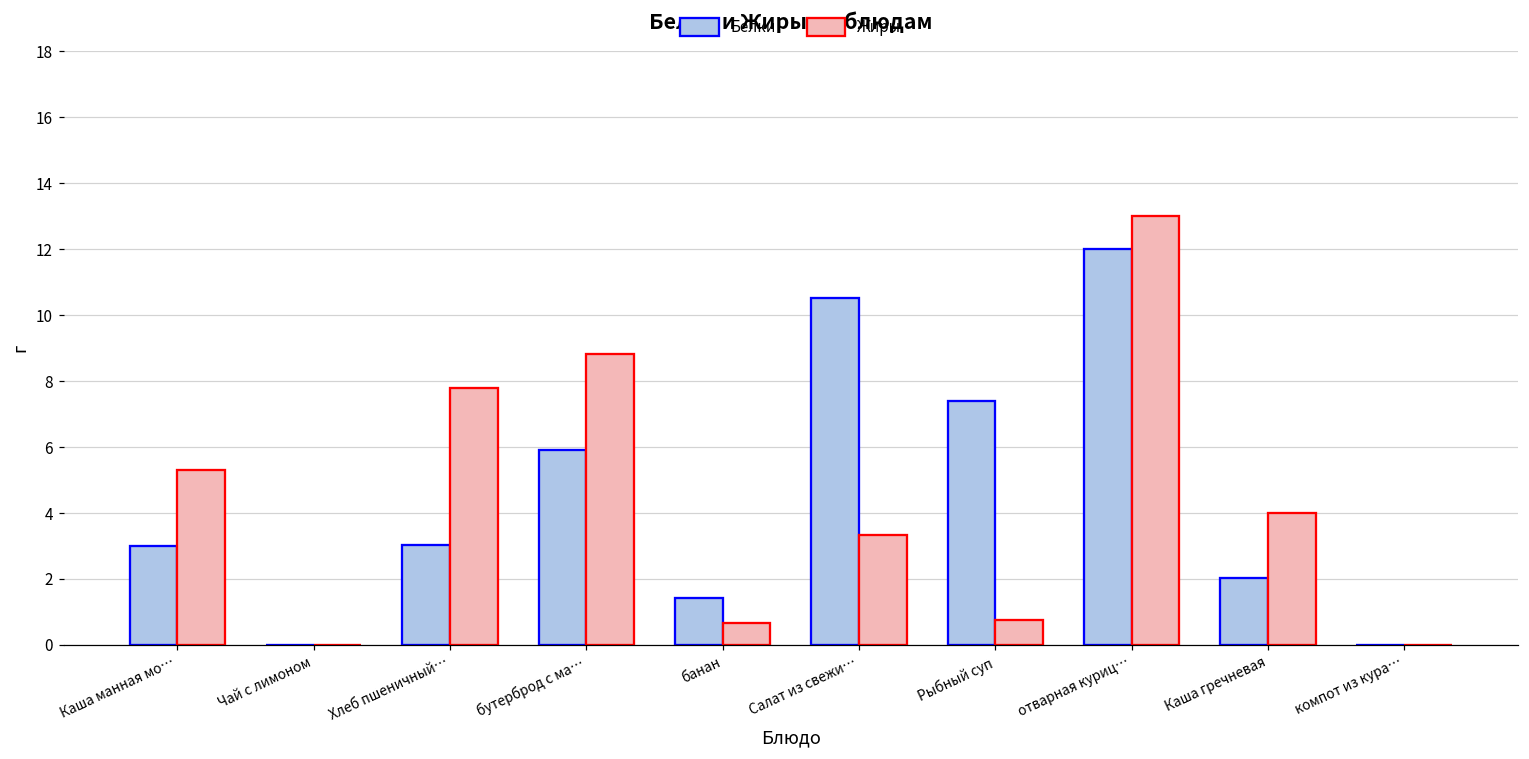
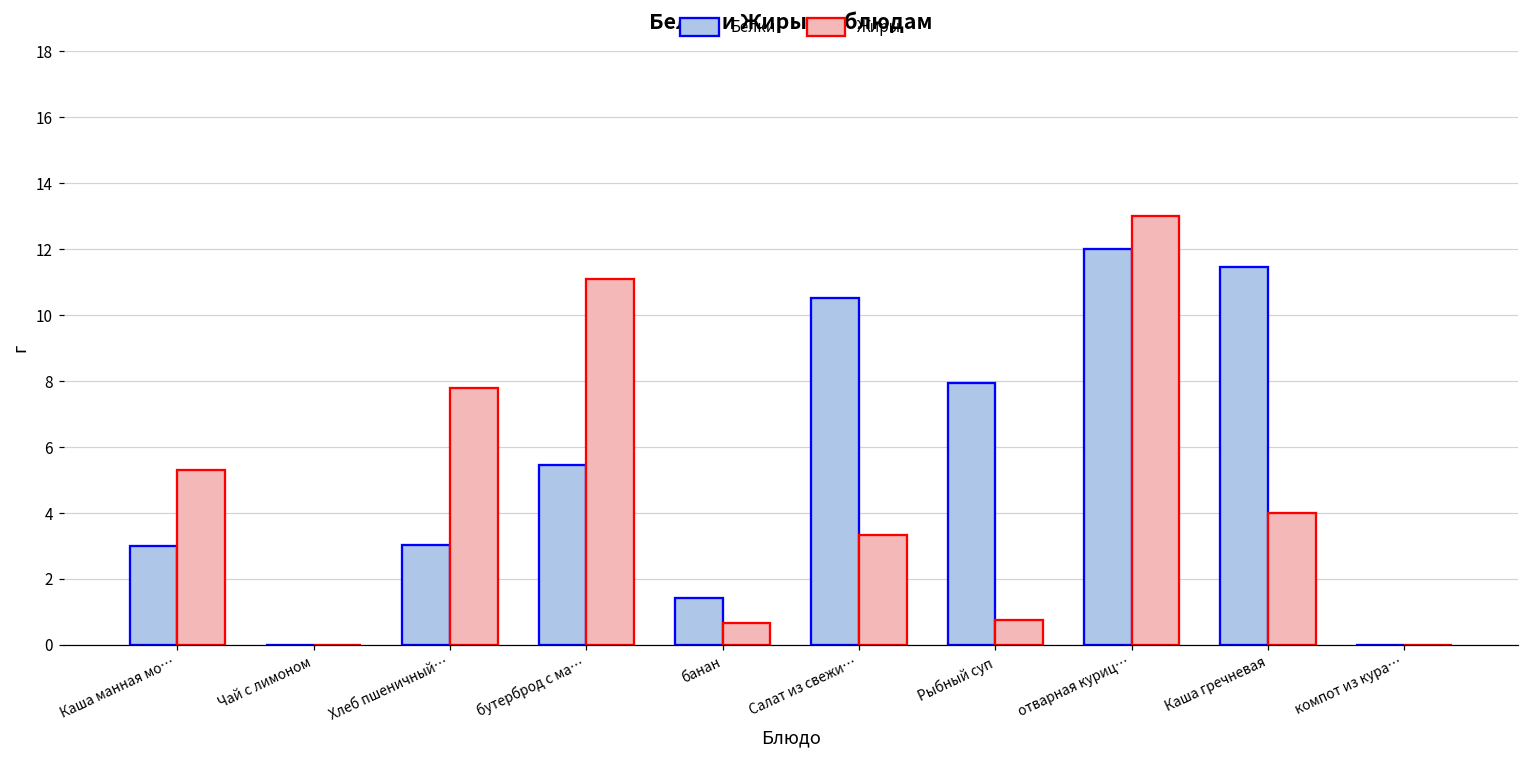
  {
    "Белки": {
      "Каша манная мо…": 3.0,
      "Чай с лимоном": 0.0,
      "Хлеб пшеничный…": 3.0,
-     "бутерброд с ма…": 5.9,
+     "бутерброд с ма…": 5.4,
      "банан": 1.4,
      "Салат из свежи…": 10.5,
-     "Рыбный суп": 7.4,
+     "Рыбный суп": 8.0,
      "отварная куриц…": 12.0,
-     "Каша гречневая": 2.0,
+     "Каша гречневая": 11.5,
      "компот из кура…": 0.0
    },
    "Жиры": {
      "Каша манная мо…": 5.3,
      "Чай с лимоном": 0.0,
      "Хлеб пшеничный…": 7.8,
-     "бутерброд с ма…": 8.8,
+     "бутерброд с ма…": 11.1,
      "банан": 0.7,
      "Салат из свежи…": 3.3,
      "Рыбный суп": 0.8,
      "отварная куриц…": 13.0,
      "Каша гречневая": 4.0,
      "компот из кура…": 0.0
    }
  }
